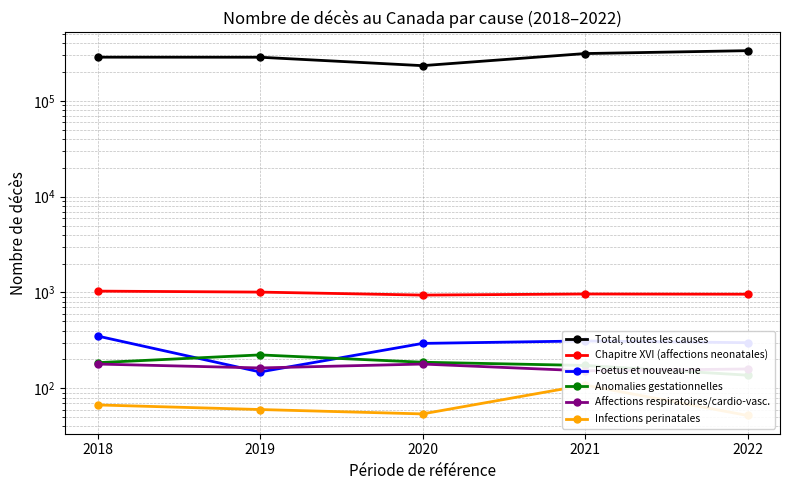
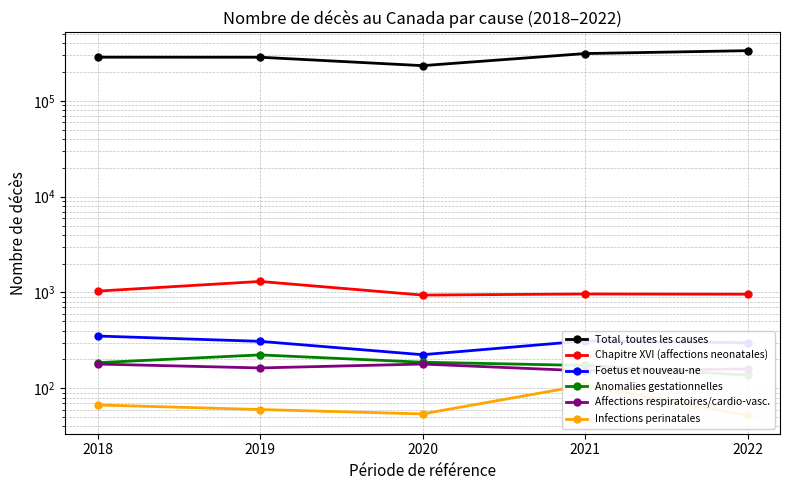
  {
    "Total, toutes les causes": {
      "2018": 290000,
      "2019": 290000,
      "2020": 230000,
      "2021": 310000,
      "2022": 330000
    },
    "Chapitre XVI (affections neonatales)": {
      "2018": 1000,
-     "2019": 1000,
+     "2019": 1300,
      "2020": 900,
      "2021": 1000,
      "2022": 1000
    },
    "Foetus et nouveau-ne": {
      "2018": 350,
-     "2019": 150,
-     "2020": 290
+     "2019": 310,
+     "2020": 220
    },
    "Anomalies gestationnelles": {
      "2019": 220
    },
    "Affections respiratoires/cardio-vasc.": {
      "2019": 160
    },
    "Infections perinatales": {
      "2018": 70,
      "2019": 60,
      "2020": 50
    }
  }
